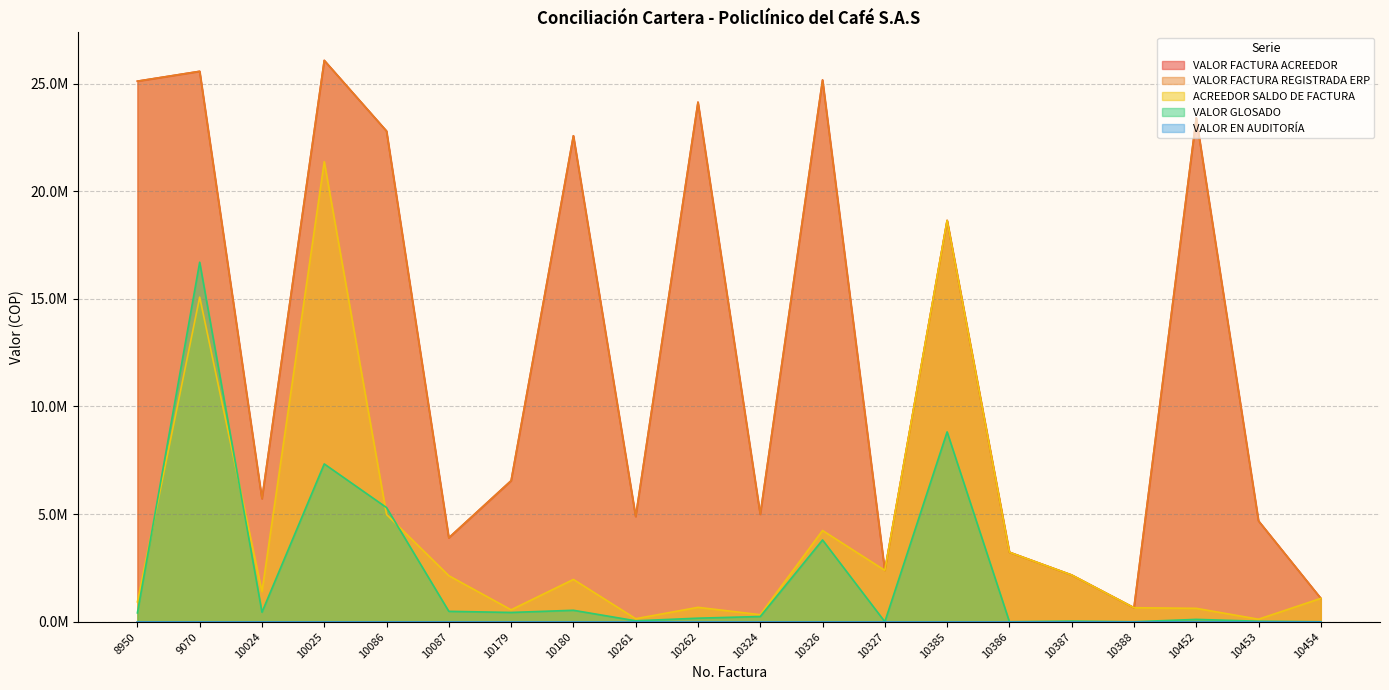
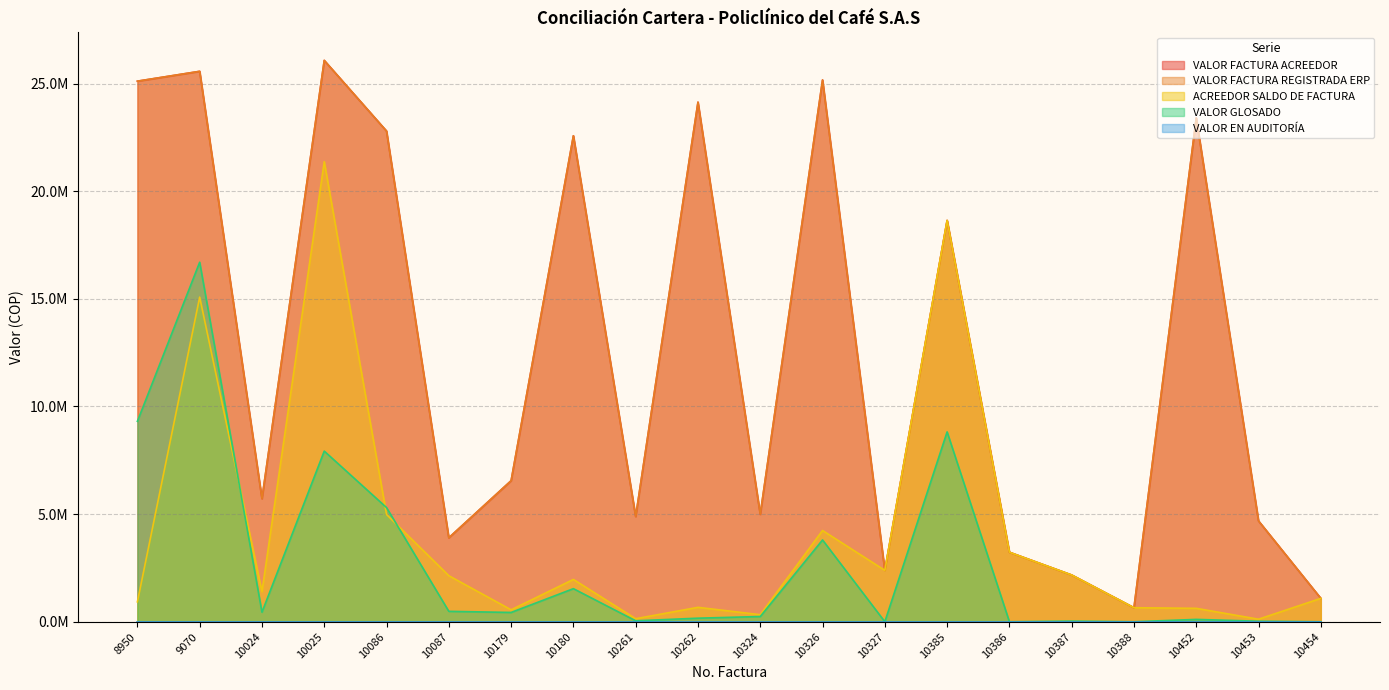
  {
    "VALOR GLOSADO": {
-     "8950": 400000,
+     "8950": 9300000,
      "9070": 16700000,
      "10024": 400000,
-     "10025": 7300000,
+     "10025": 7900000,
      "10086": 5300000,
      "10087": 500000,
      "10179": 400000,
-     "10180": 500000,
+     "10180": 1500000,
      "10262": 200000,
      "10326": 3800000,
      "10385": 8800000
    },
    "VALOR EN AUDITORÍA": {
      "8950": 0,
      "9070": 0,
      "10024": 0,
      "10025": 0,
      "10086": 0,
      "10087": 0,
      "10179": 0,
      "10180": 0,
      "10262": 0,
      "10324": 0,
      "10326": 0,
      "10385": 0
    }
  }
